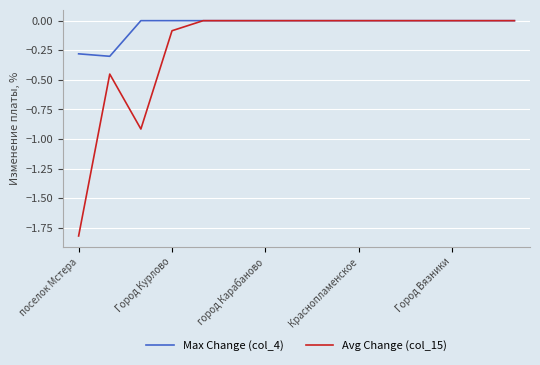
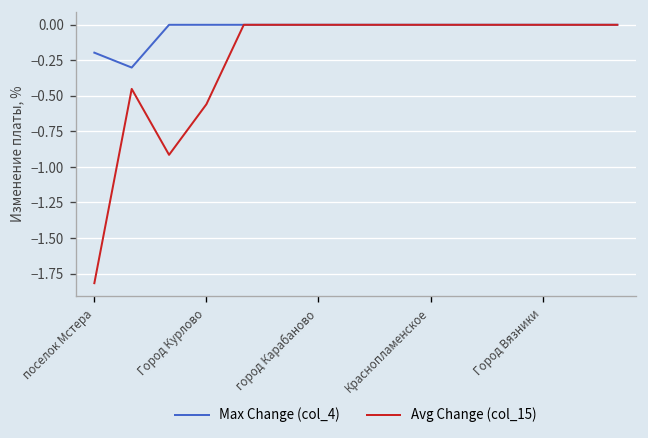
  {
    "Max Change (col_4)": {
-     "поселок Мстера": -0.28,
+     "поселок Мстера": -0.20,
      "Город Курлово": 0.00
    },
    "Avg Change (col_15)": {
      "поселок Мстера": -1.82,
-     "Город Курлово": -0.09
+     "Город Курлово": -0.56
    }
  }
